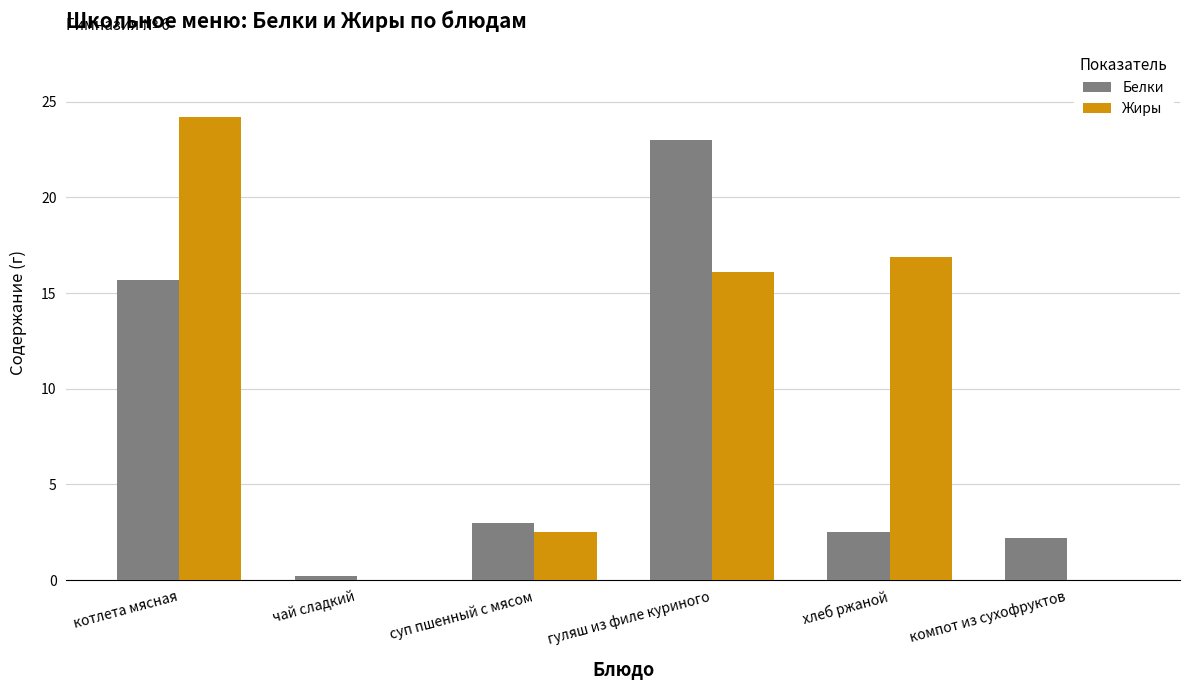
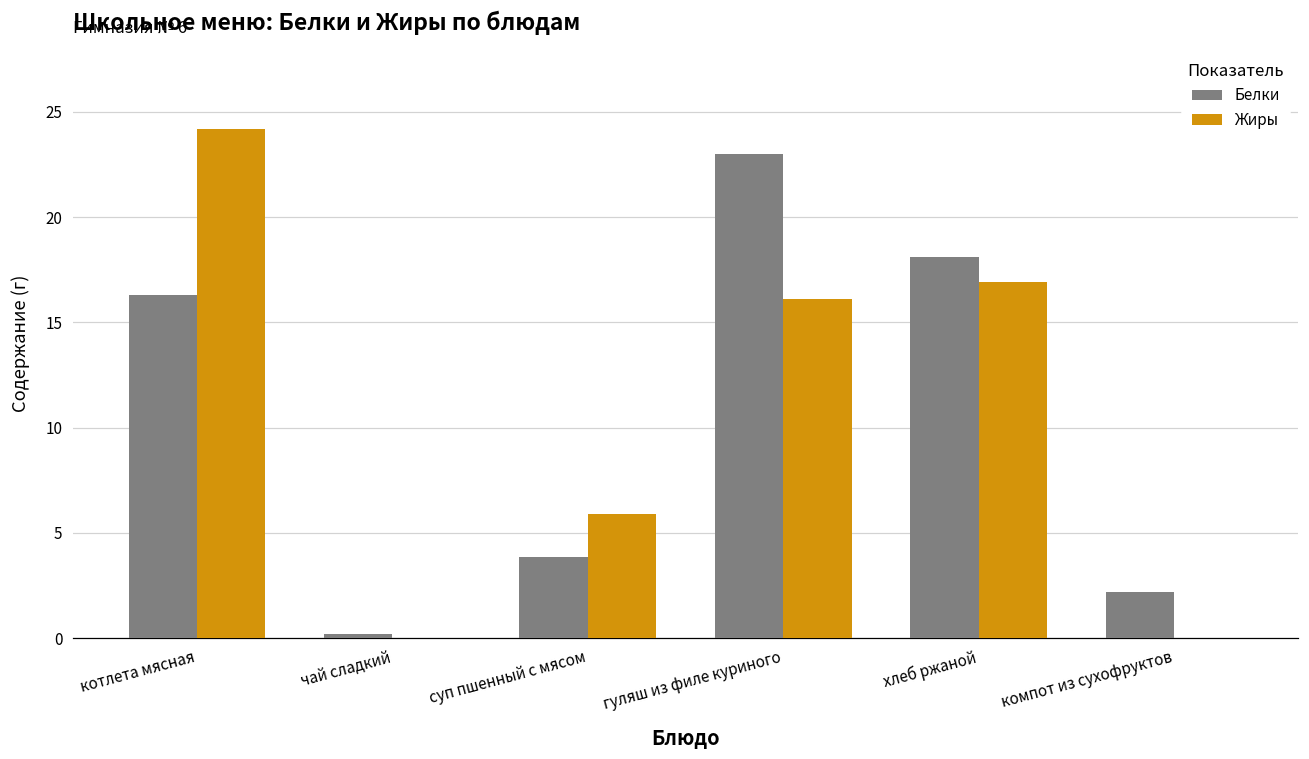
  {
    "Белки": {
-     "котлета мясная": 15.7,
+     "котлета мясная": 16.3,
      "чай сладкий": 0.2,
-     "суп пшенный с мясом": 3.0,
+     "суп пшенный с мясом": 3.8,
      "гуляш из филе куриного": 23.0,
-     "хлеб ржаной": 2.5,
+     "хлеб ржаной": 18.1,
      "компот из сухофруктов": 2.2
    },
    "Жиры": {
      "котлета мясная": 24.2,
      "чай сладкий": 0.0,
-     "суп пшенный с мясом": 2.5,
+     "суп пшенный с мясом": 5.9,
      "гуляш из филе куриного": 16.1,
      "хлеб ржаной": 16.9,
      "компот из сухофруктов": 0.0
    }
  }
